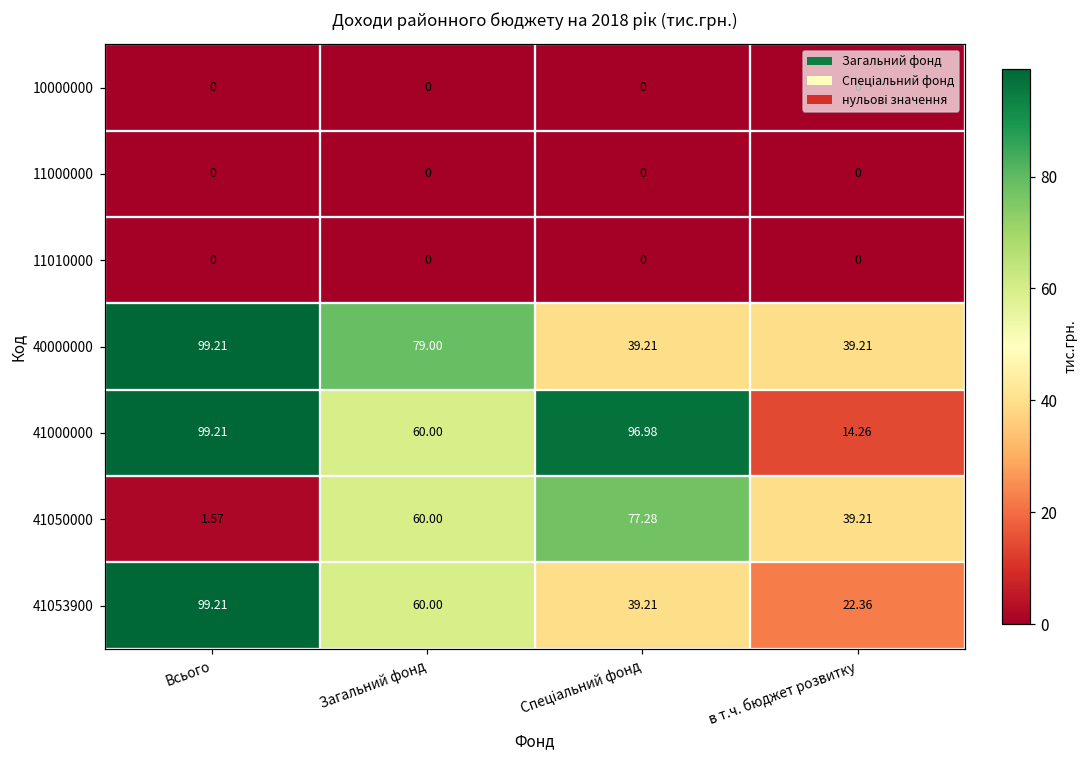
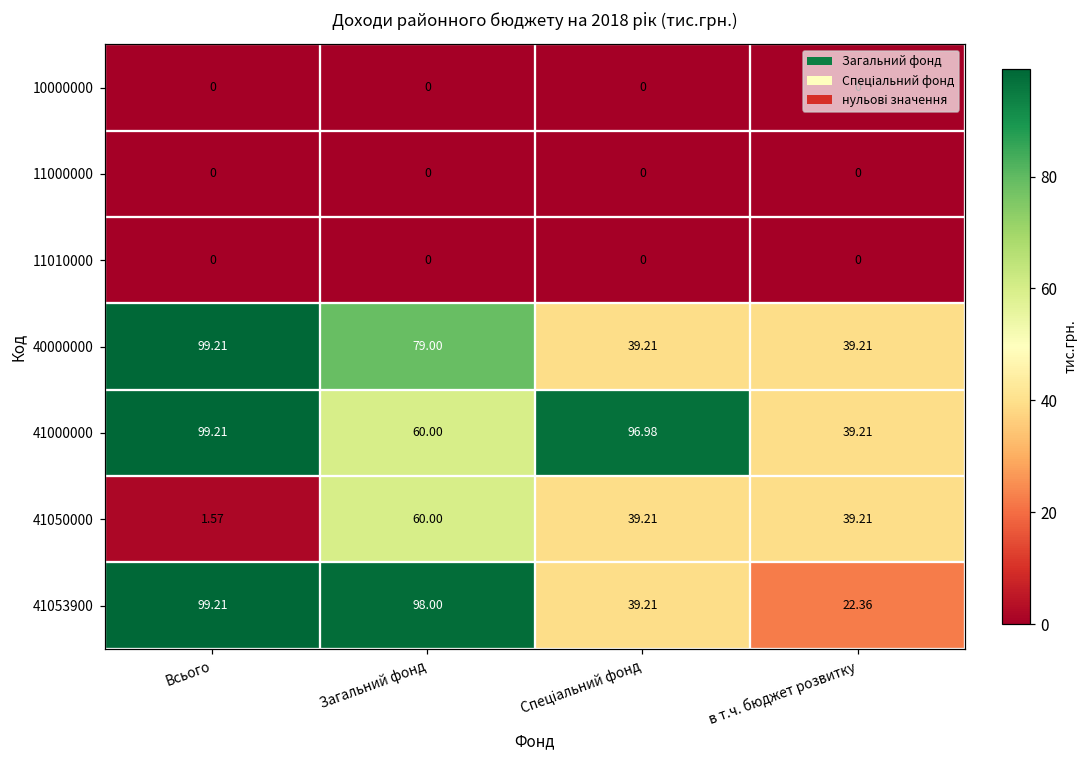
  {
    "10000000": {
      "Всього": 0,
      "Загальний фонд": 0,
      "Спеціальний фонд": 0
    },
    "11000000": {
      "Всього": 0,
      "Загальний фонд": 0,
      "Спеціальний фонд": 0,
      "в т.ч. бюджет розвитку": 0
    },
    "11010000": {
      "Всього": 0,
      "Загальний фонд": 0,
      "Спеціальний фонд": 0,
      "в т.ч. бюджет розвитку": 0
    },
    "40000000": {
      "Всього": 99.21,
      "Загальний фонд": 79.00,
      "Спеціальний фонд": 39.21,
      "в т.ч. бюджет розвитку": 39.21
    },
    "41000000": {
      "Всього": 99.21,
      "Загальний фонд": 60.00,
      "Спеціальний фонд": 96.98,
-     "в т.ч. бюджет розвитку": 14.26
+     "в т.ч. бюджет розвитку": 39.21
    },
    "41050000": {
      "Всього": 1.57,
      "Загальний фонд": 60.00,
-     "Спеціальний фонд": 77.28,
+     "Спеціальний фонд": 39.21,
      "в т.ч. бюджет розвитку": 39.21
    },
    "41053900": {
      "Всього": 99.21,
-     "Загальний фонд": 60.00,
+     "Загальний фонд": 98.00,
      "Спеціальний фонд": 39.21,
      "в т.ч. бюджет розвитку": 22.36
    }
  }
